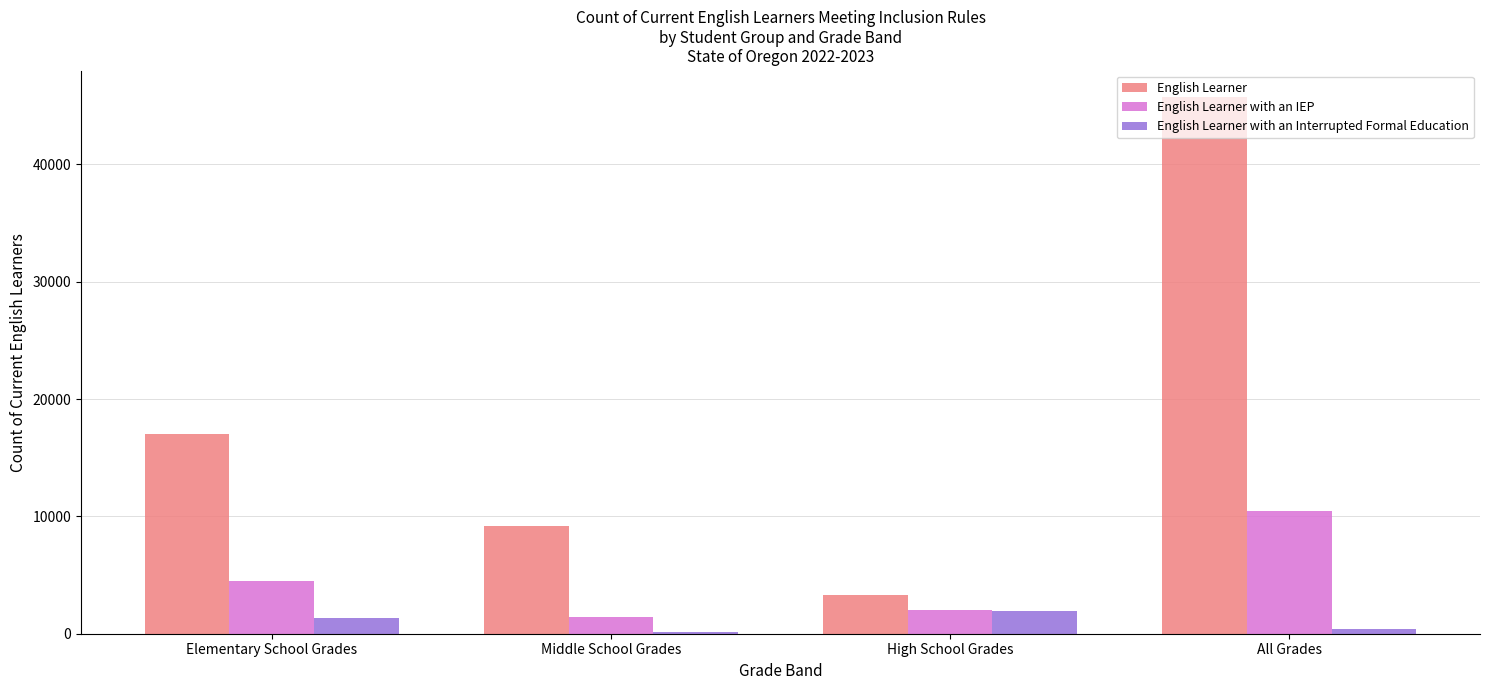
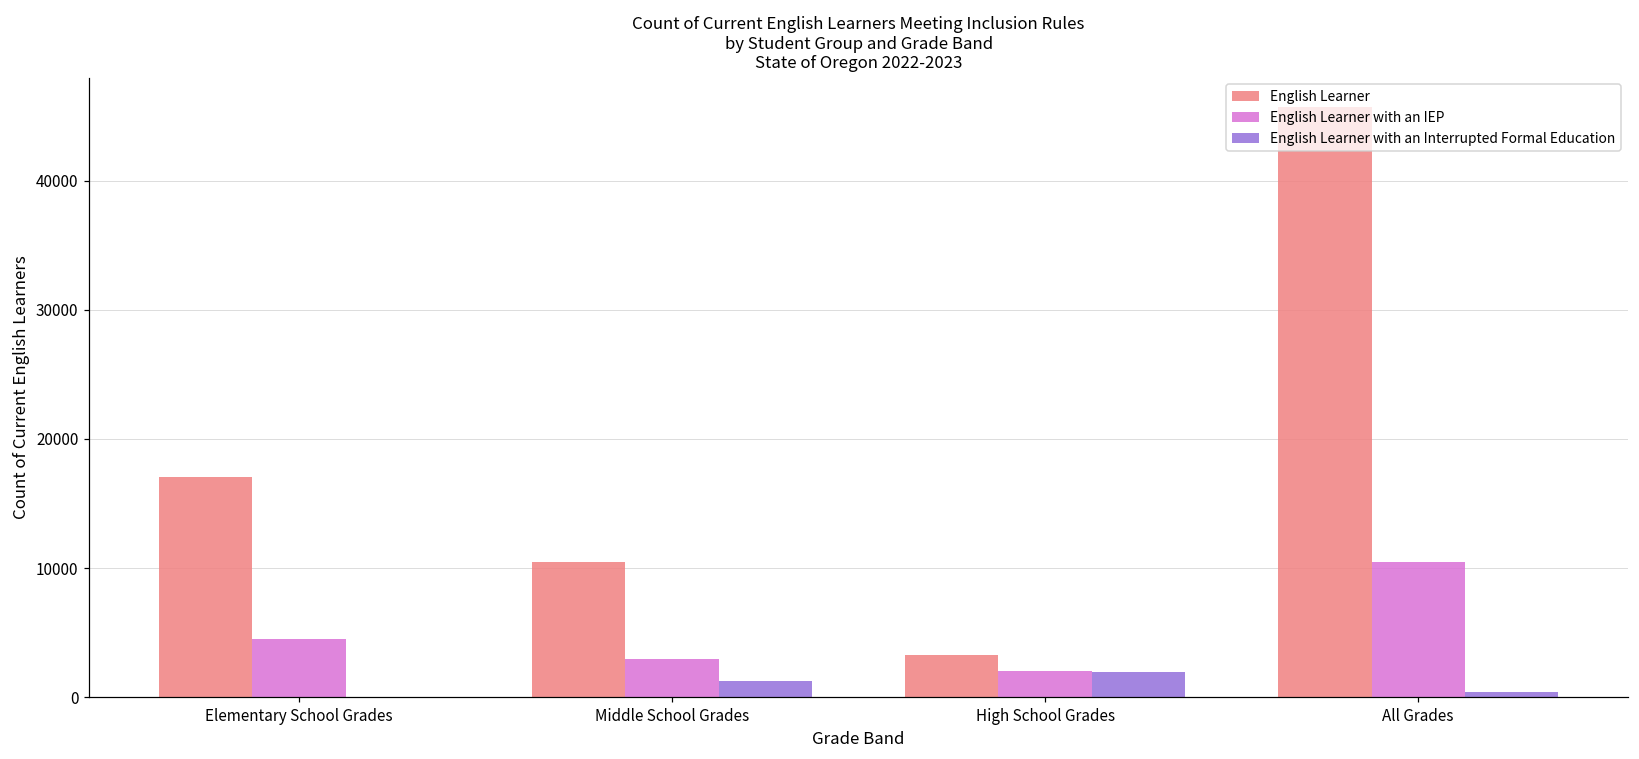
  {
    "English Learner": {
      "Elementary School Grades": 17000,
-     "Middle School Grades": 9200,
+     "Middle School Grades": 10400,
      "High School Grades": 3300
    },
    "English Learner with an IEP": {
      "Elementary School Grades": 4500,
-     "Middle School Grades": 1400,
+     "Middle School Grades": 2900,
      "High School Grades": 2000,
      "All Grades": 10500
    },
    "English Learner with an Interrupted Formal Education": {
-     "Elementary School Grades": 1400,
-     "Middle School Grades": 100,
+     "Elementary School Grades": 0,
+     "Middle School Grades": 1300,
      "High School Grades": 1900,
      "All Grades": 400
    }
  }
